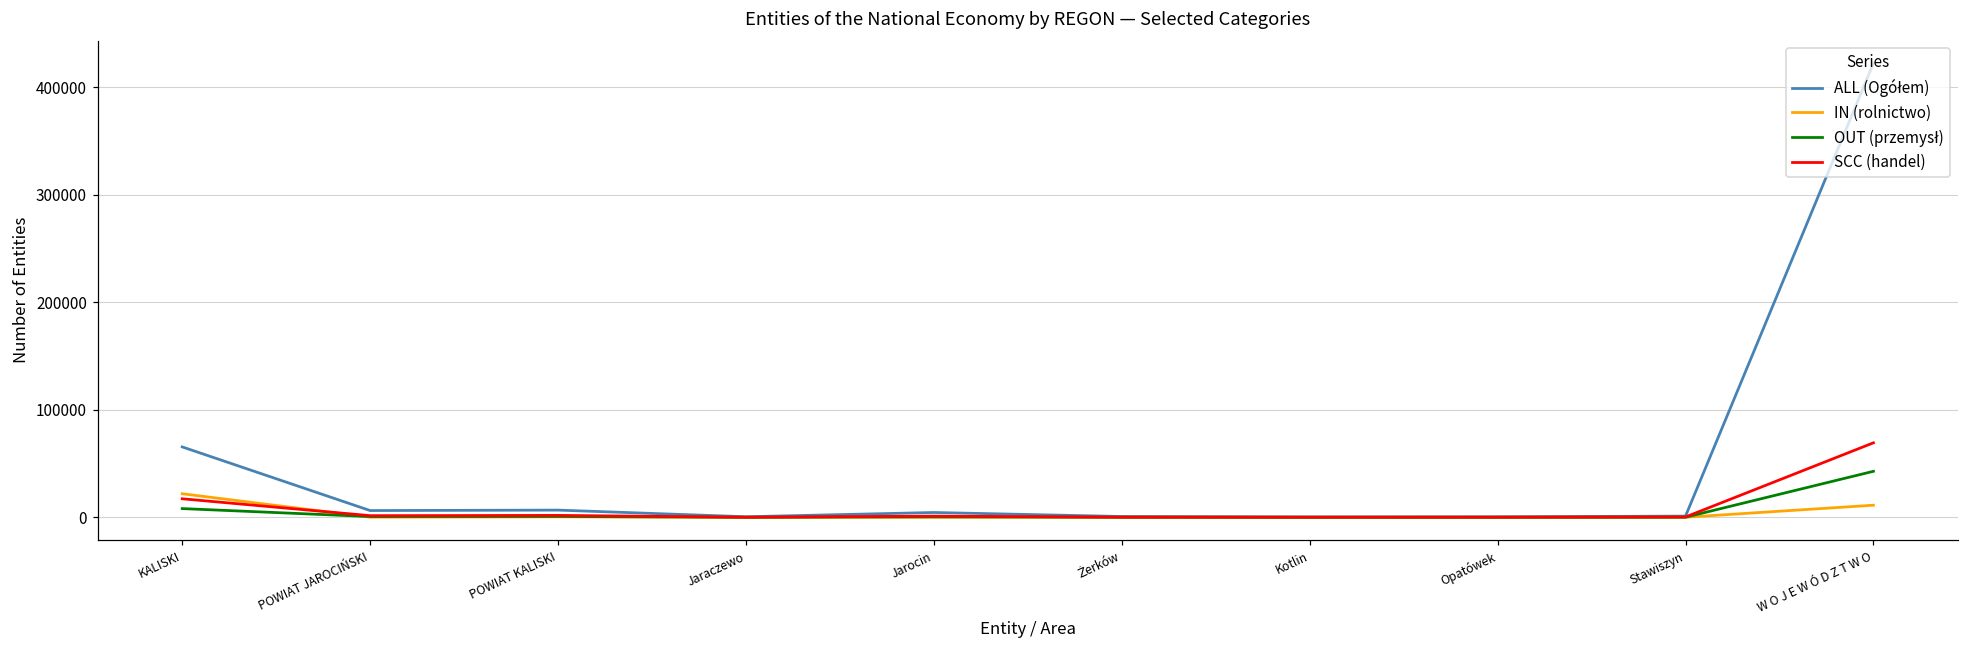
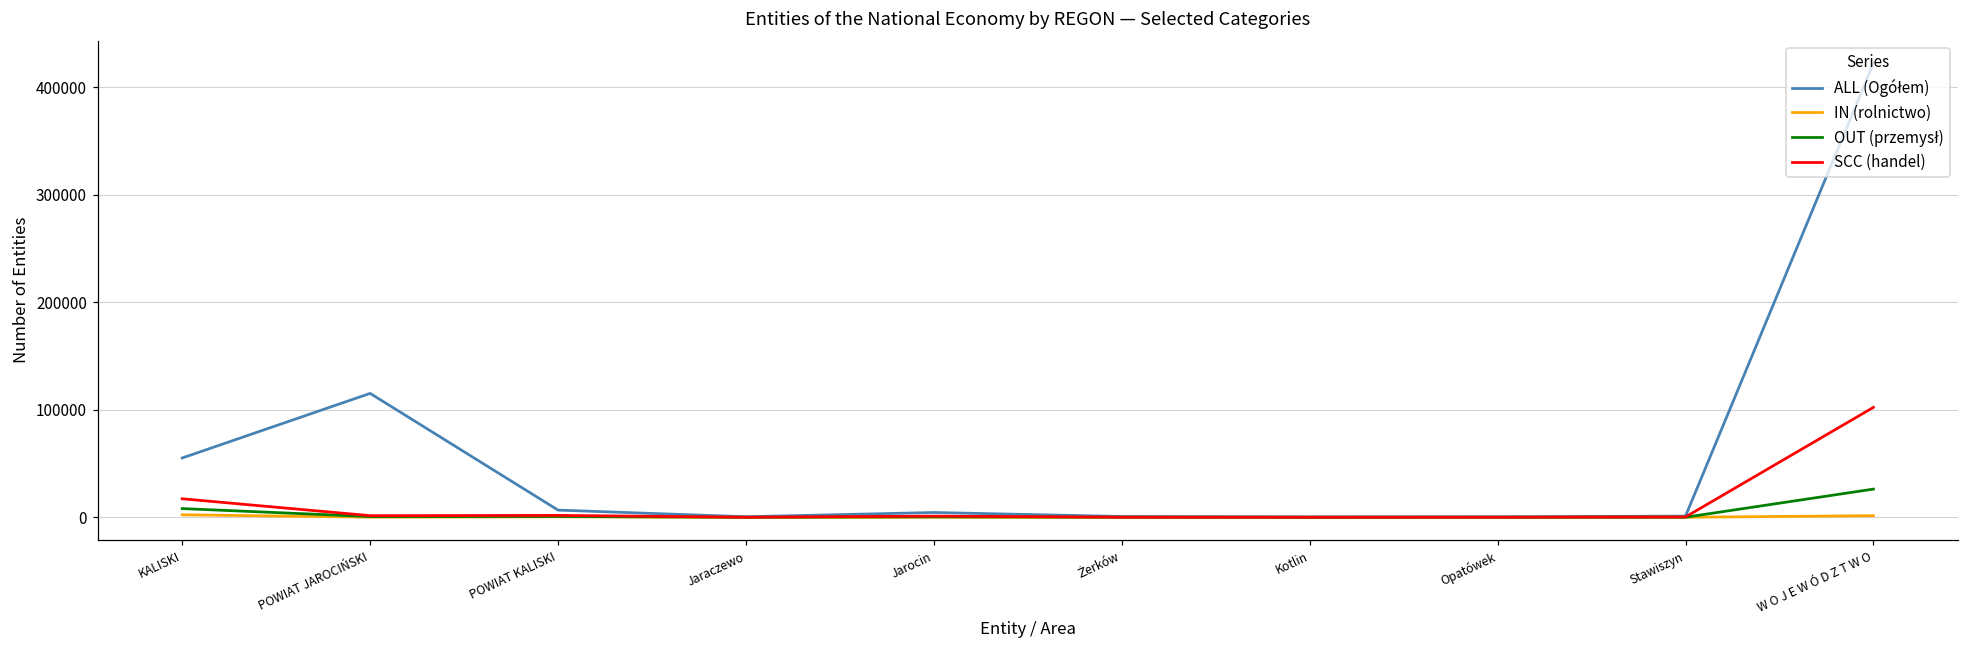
  {
    "ALL (Ogółem)": {
-     "KALISKI": 70000,
-     "POWIAT JAROCIŃSKI": 10000,
+     "KALISKI": 60000,
+     "POWIAT JAROCIŃSKI": 120000,
      "POWIAT KALISKI": 10000,
      "Jarocin": 0
    },
    "IN (rolnictwo)": {
-     "KALISKI": 20000,
-     "W O J E W Ó D Z T W O": 10000
+     "KALISKI": 0,
+     "W O J E W Ó D Z T W O": 0
    },
    "OUT (przemysł)": {
      "KALISKI": 10000,
-     "W O J E W Ó D Z T W O": 40000
+     "W O J E W Ó D Z T W O": 30000
    },
    "SCC (handel)": {
      "KALISKI": 20000,
-     "W O J E W Ó D Z T W O": 70000
+     "W O J E W Ó D Z T W O": 100000
    }
  }
